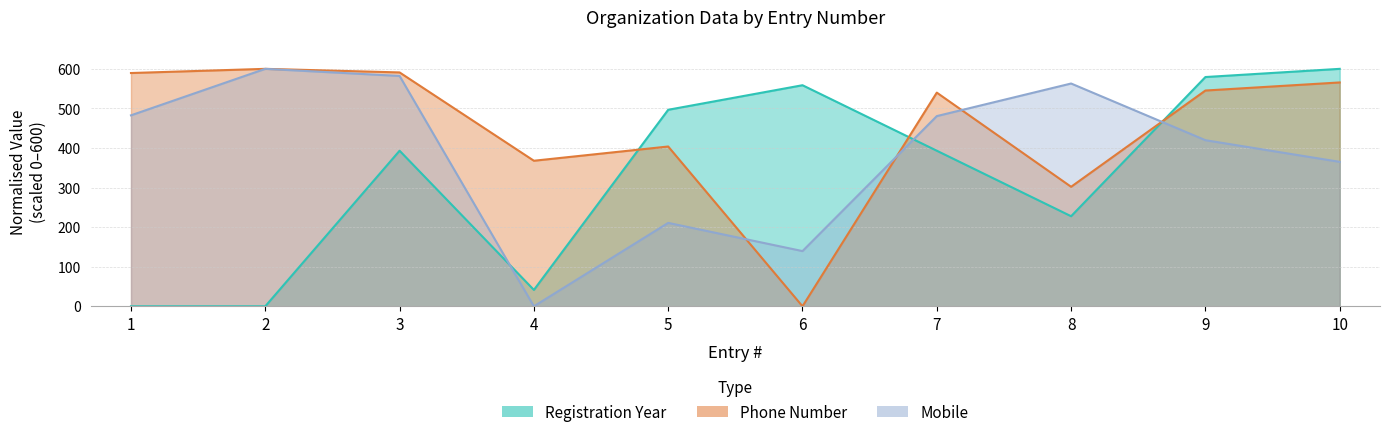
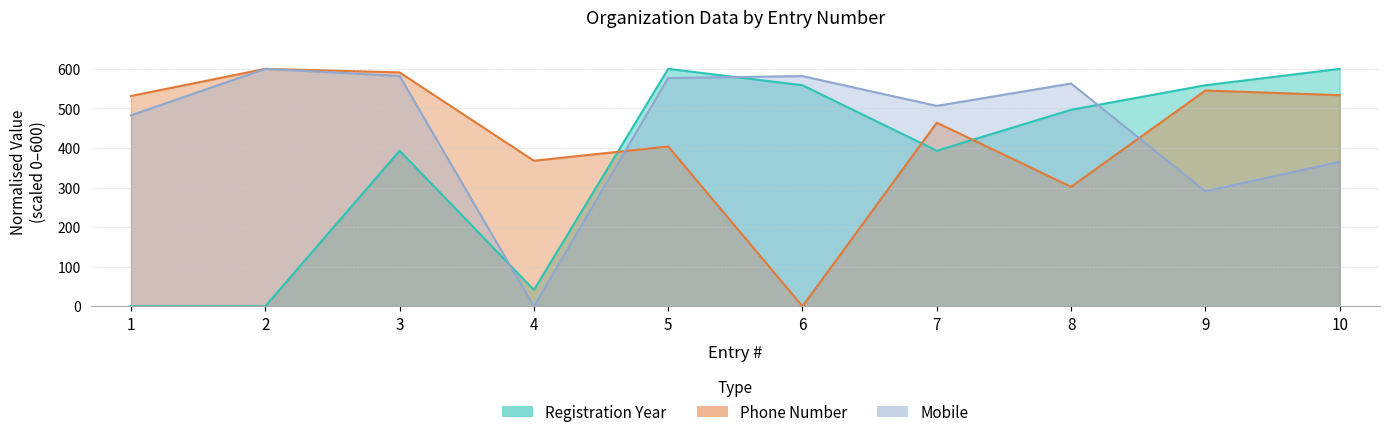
  {
    "Registration Year": {
      "1": 0,
      "2": 0,
      "3": 390,
      "4": 40,
-     "5": 500,
+     "5": 600,
      "6": 560,
      "7": 390,
-     "8": 230,
-     "9": 580,
+     "8": 500,
+     "9": 560,
      "10": 600
    },
    "Phone Number": {
-     "1": 590,
+     "1": 530,
      "3": 590,
      "4": 370,
      "5": 400,
      "6": 0,
-     "7": 540,
+     "7": 460,
      "8": 300,
      "9": 550,
-     "10": 570
+     "10": 530
    },
    "Mobile": {
      "1": 480,
      "3": 580,
      "4": 0,
-     "5": 210,
-     "6": 140,
-     "7": 480,
+     "5": 580,
+     "6": 580,
+     "7": 510,
      "8": 560,
-     "9": 420,
+     "9": 290,
      "10": 360
    }
  }
